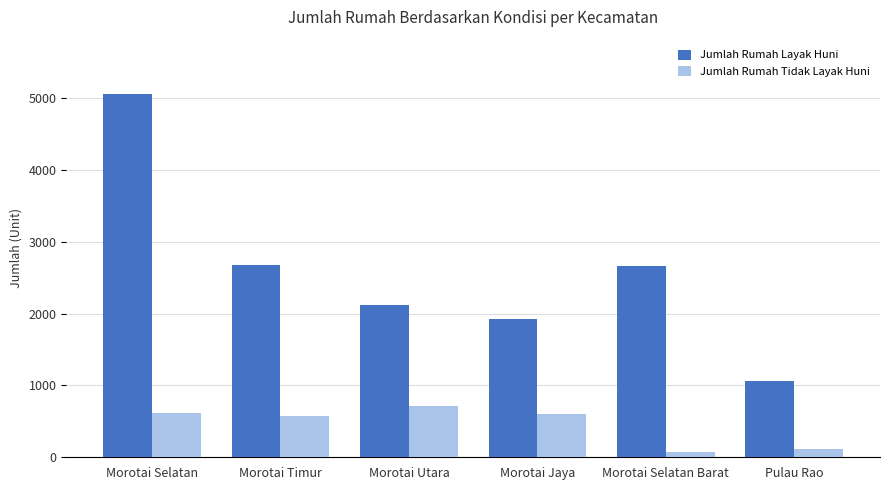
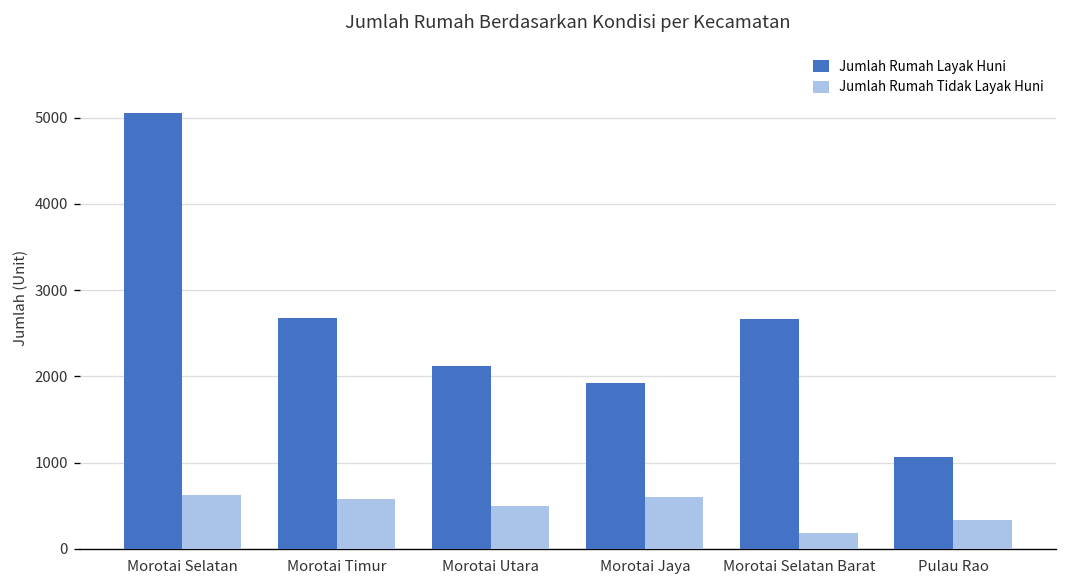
  {
    "Jumlah Rumah Layak Huni": {
      "Morotai Selatan": 5100,
      "Morotai Timur": 2700,
      "Morotai Utara": 2100,
      "Morotai Jaya": 1900,
      "Morotai Selatan Barat": 2700,
      "Pulau Rao": 1100
    },
    "Jumlah Rumah Tidak Layak Huni": {
      "Morotai Selatan": 600,
      "Morotai Timur": 600,
-     "Morotai Utara": 700,
+     "Morotai Utara": 500,
      "Morotai Jaya": 600,
-     "Morotai Selatan Barat": 100,
-     "Pulau Rao": 100
+     "Morotai Selatan Barat": 200,
+     "Pulau Rao": 300
    }
  }
